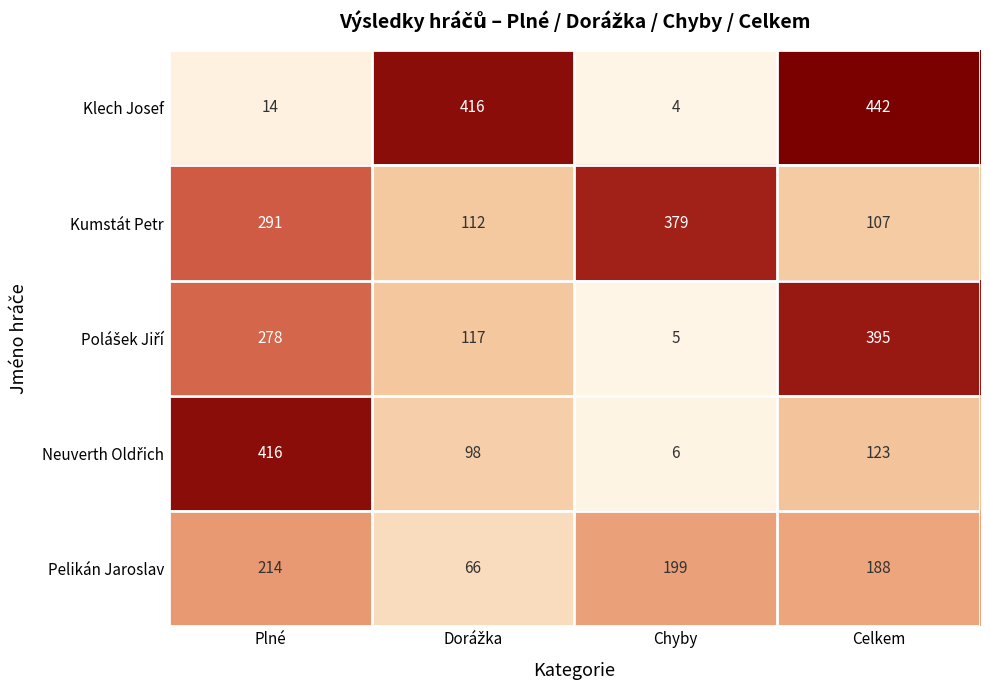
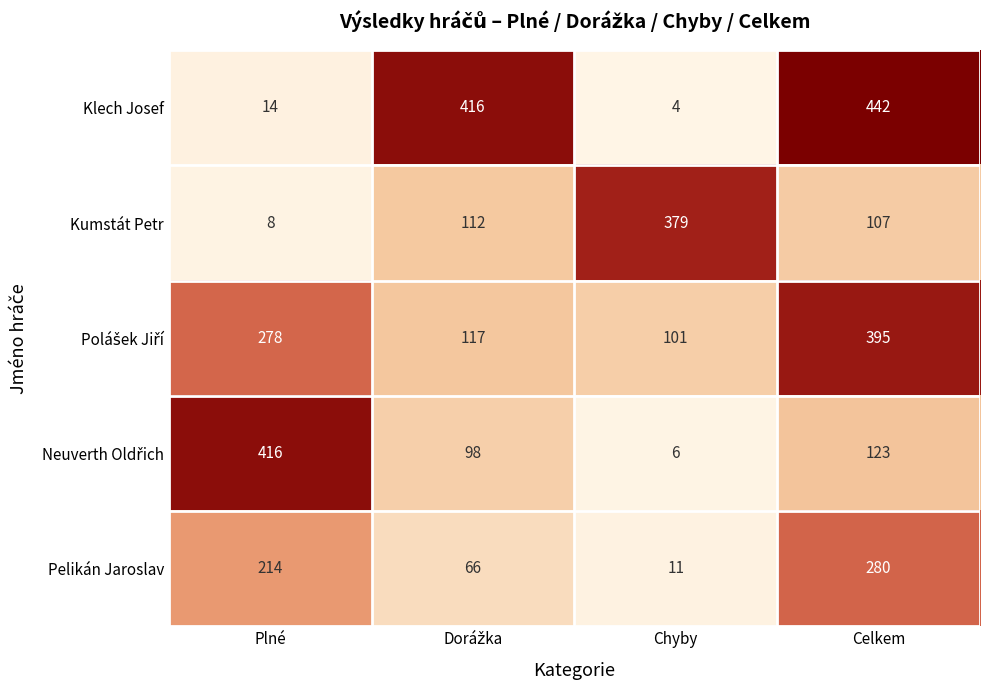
  {
    "Klech Josef": {
      "Plné": 14,
      "Dorážka": 416,
      "Chyby": 4,
      "Celkem": 442
    },
    "Kumstát Petr": {
-     "Plné": 291,
+     "Plné": 8,
      "Dorážka": 112,
      "Chyby": 379,
      "Celkem": 107
    },
    "Polášek Jiří": {
      "Plné": 278,
      "Dorážka": 117,
-     "Chyby": 5,
+     "Chyby": 101,
      "Celkem": 395
    },
    "Neuverth Oldřich": {
      "Plné": 416,
      "Dorážka": 98,
      "Chyby": 6,
      "Celkem": 123
    },
    "Pelikán Jaroslav": {
      "Plné": 214,
      "Dorážka": 66,
-     "Chyby": 199,
-     "Celkem": 188
+     "Chyby": 11,
+     "Celkem": 280
    }
  }
